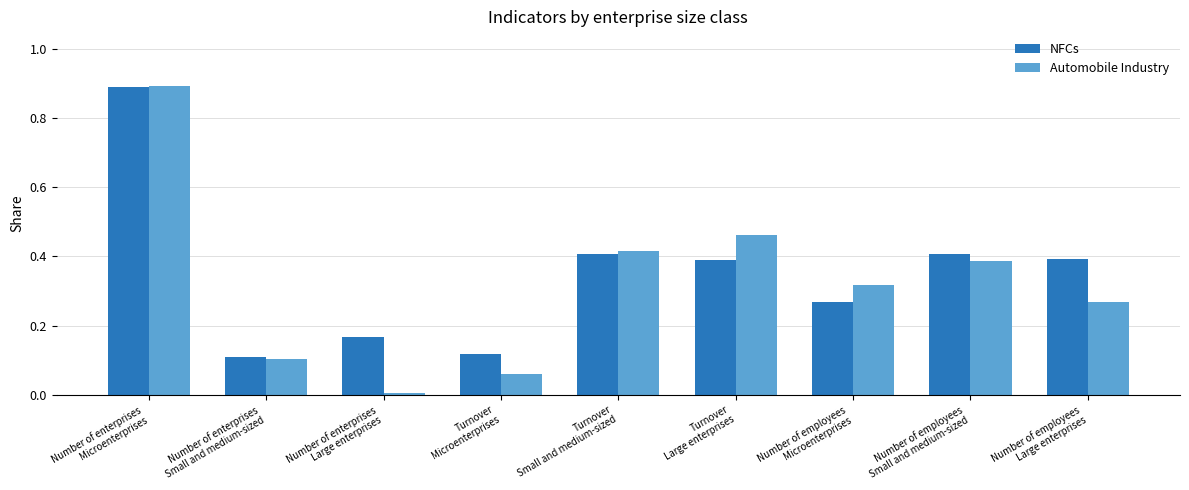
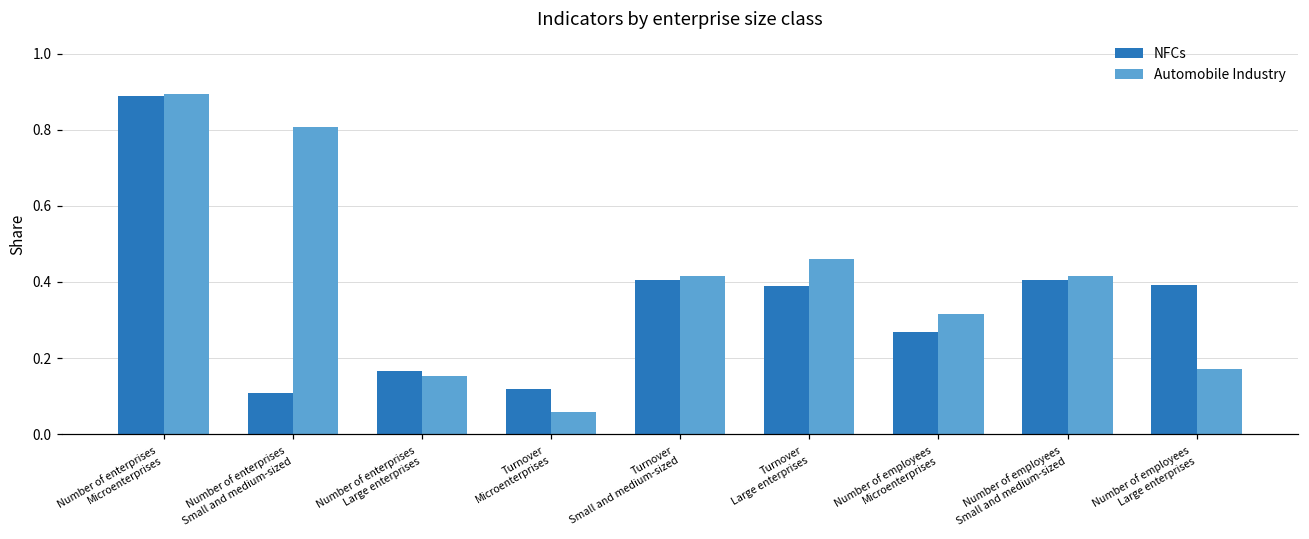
  {
    "NFCs": {
      "Number of enterprises Microenterprises": 0.89,
      "Number of enterprises Small and medium-sized": 0.11,
      "Number of enterprises Large enterprises": 0.17,
      "Turnover Microenterprises": 0.12,
      "Turnover Small and medium-sized": 0.41,
      "Turnover Large enterprises": 0.39,
      "Number of employees Microenterprises": 0.27,
      "Number of employees Small and medium-sized": 0.41,
      "Number of employees Large enterprises": 0.39
    },
    "Automobile Industry": {
      "Number of enterprises Microenterprises": 0.89,
-     "Number of enterprises Small and medium-sized": 0.10,
-     "Number of enterprises Large enterprises": 0.00,
+     "Number of enterprises Small and medium-sized": 0.81,
+     "Number of enterprises Large enterprises": 0.15,
      "Turnover Microenterprises": 0.06,
      "Turnover Small and medium-sized": 0.42,
      "Turnover Large enterprises": 0.46,
      "Number of employees Microenterprises": 0.32,
-     "Number of employees Small and medium-sized": 0.39,
-     "Number of employees Large enterprises": 0.27
+     "Number of employees Small and medium-sized": 0.42,
+     "Number of employees Large enterprises": 0.17
    }
  }
